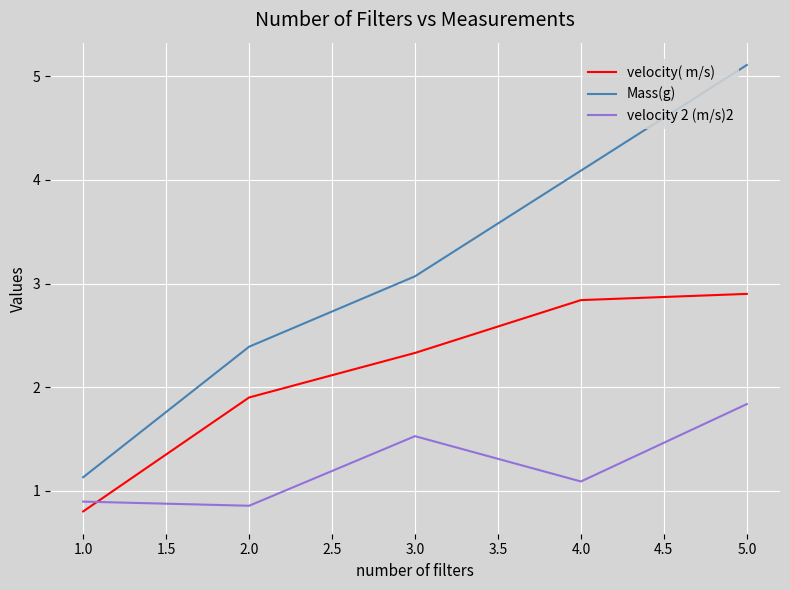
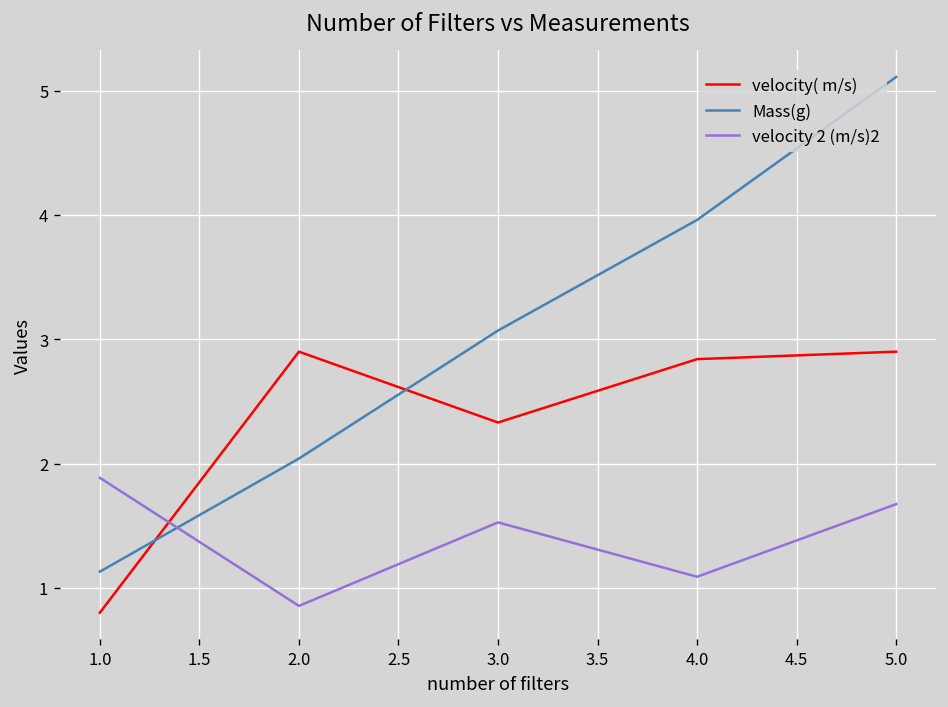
  {
    "velocity( m/s)": {
      "1.0": 0.8,
-     "2.0": 1.9,
+     "2.0": 2.9,
      "3.0": 2.33,
      "4.0": 2.84,
      "5.0": 2.9
    },
    "Mass(g)": {
      "1.0": 1.13,
-     "2.0": 2.39,
+     "2.0": 2.04,
      "3.0": 3.07,
-     "4.0": 4.09,
+     "4.0": 3.96,
      "5.0": 5.11
    },
    "velocity 2 (m/s)2": {
-     "1.0": 0.89,
+     "1.0": 1.89,
      "2.0": 0.85,
      "3.0": 1.53,
      "4.0": 1.09,
-     "5.0": 1.84
+     "5.0": 1.67
    }
  }
